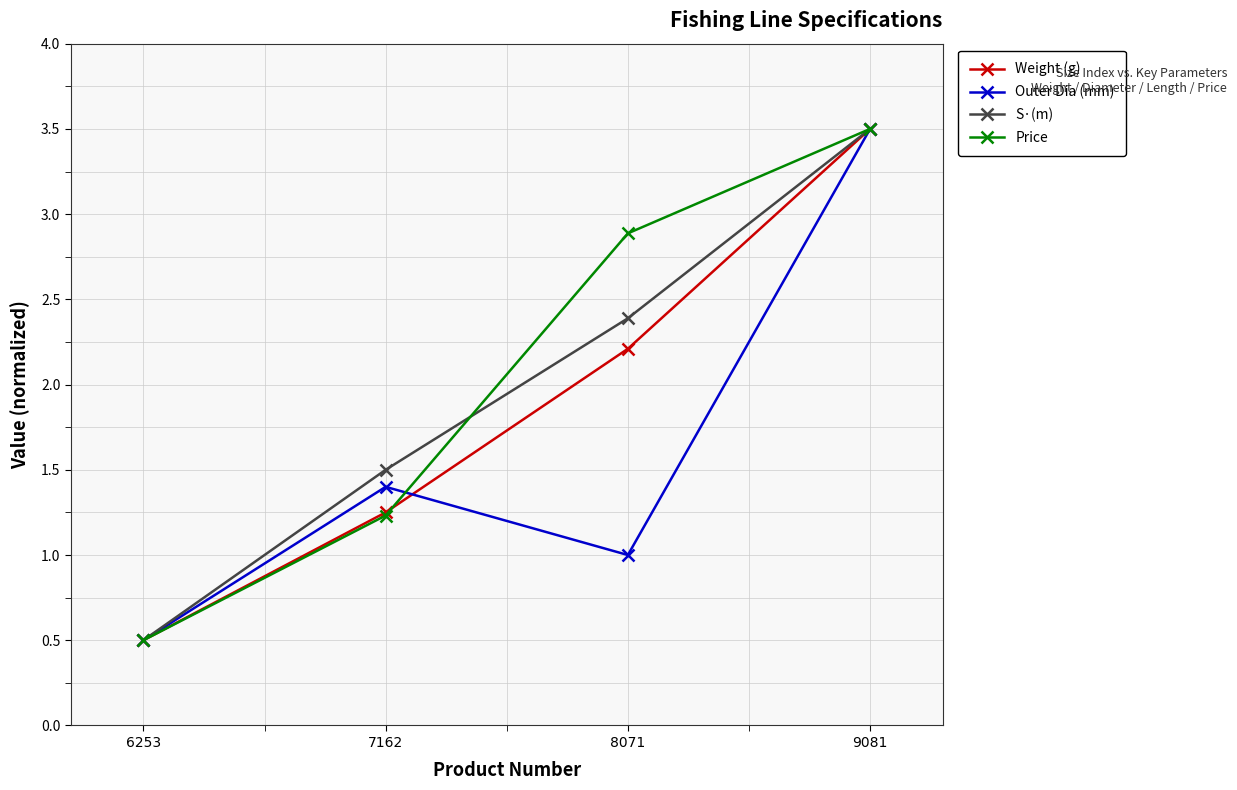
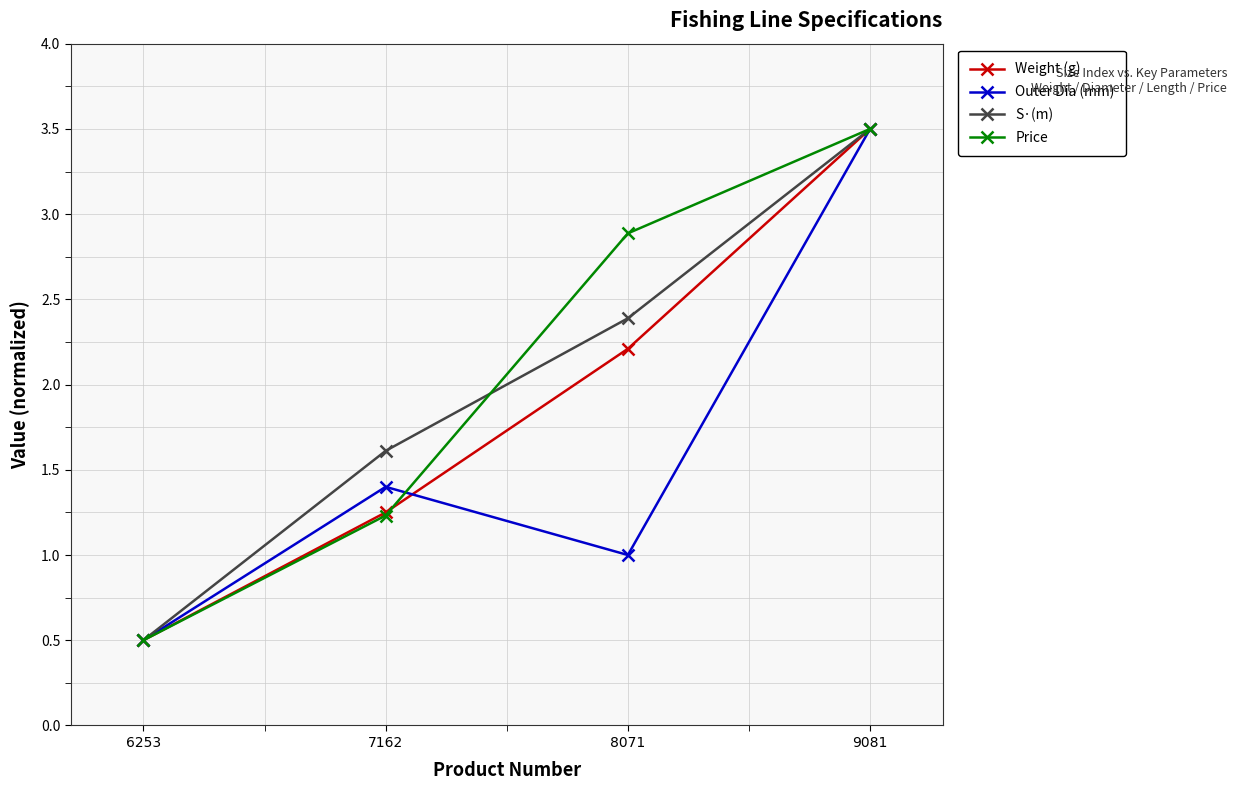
  {
    "Weight (g)": {
      "7162": 1.25,
      "8071": 2.21
    },
    "Outer Dia (mm)": {
      "7162": 1.40,
      "8071": 1.00
    },
    "S·(m)": {
-     "7162": 1.50,
+     "7162": 1.61,
      "8071": 2.39
    },
    "Price": {
      "7162": 1.23,
      "8071": 2.89
    }
  }
